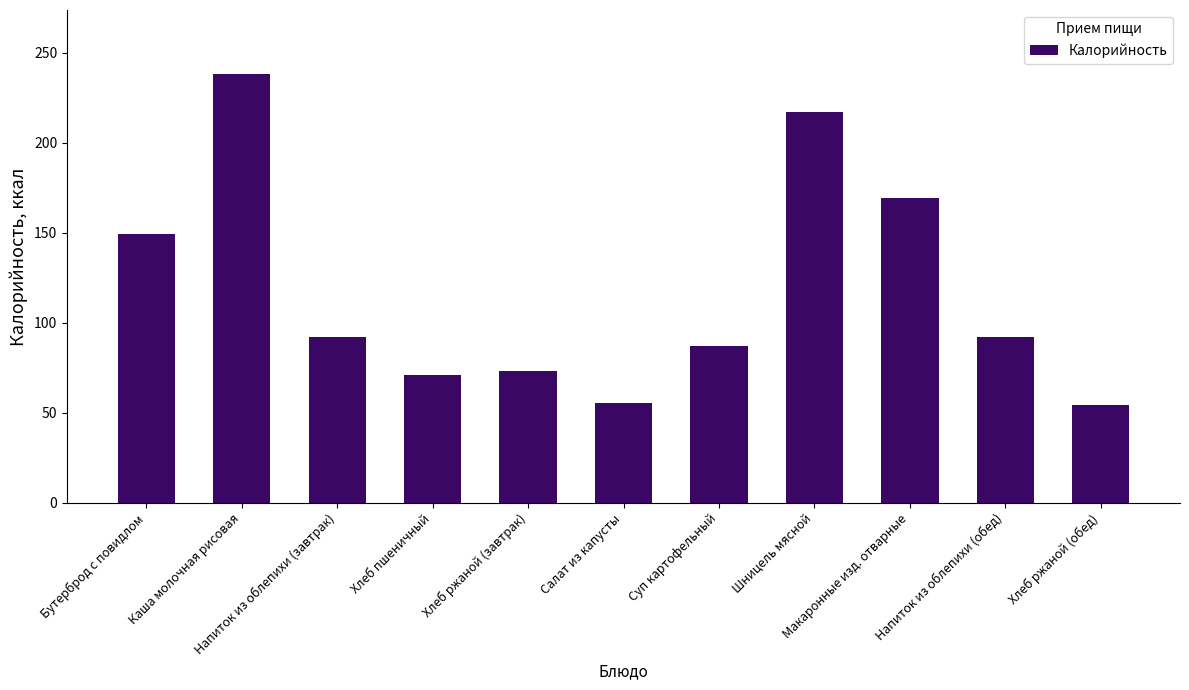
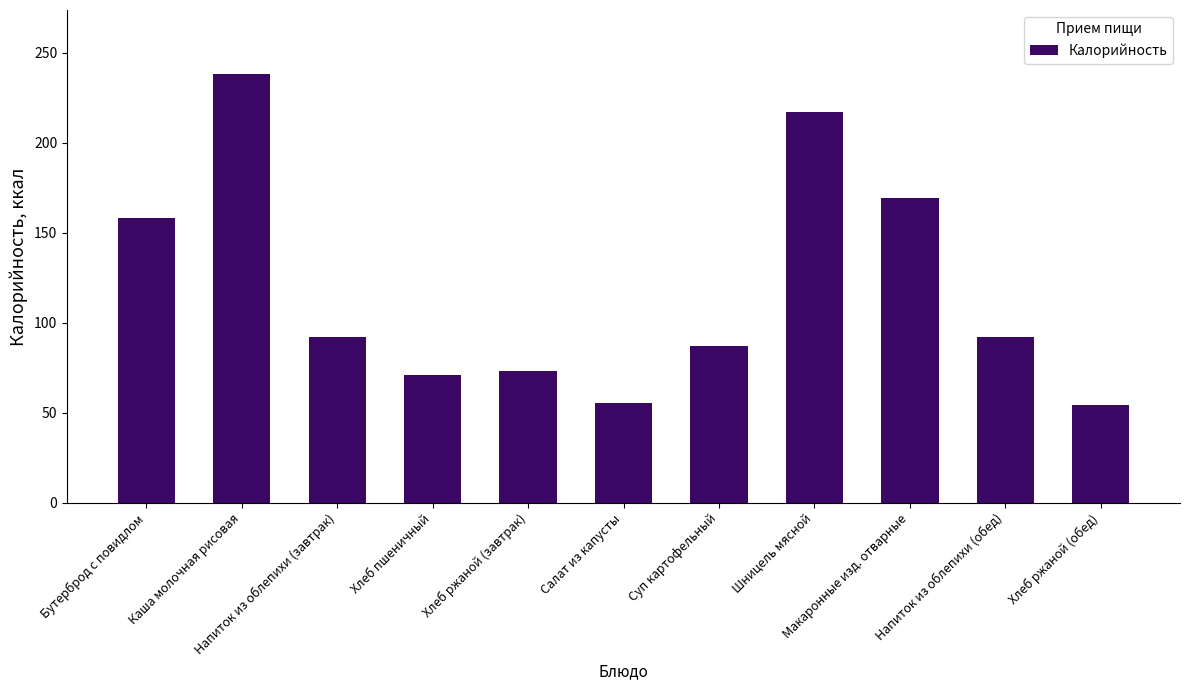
  {
-   "Бутерброд с повидлом": 149,
+   "Бутерброд с повидлом": 158,
    "Каша молочная рисовая": 238,
    "Напиток из облепихи (завтрак)": 92,
    "Хлеб пшеничный": 71,
    "Хлеб ржаной (завтрак)": 73,
    "Салат из капусты": 55,
    "Суп картофельный": 87,
    "Шницель мясной": 217,
    "Макаронные изд. отварные": 170,
    "Напиток из облепихи (обед)": 92,
    "Хлеб ржаной (обед)": 54
  }
